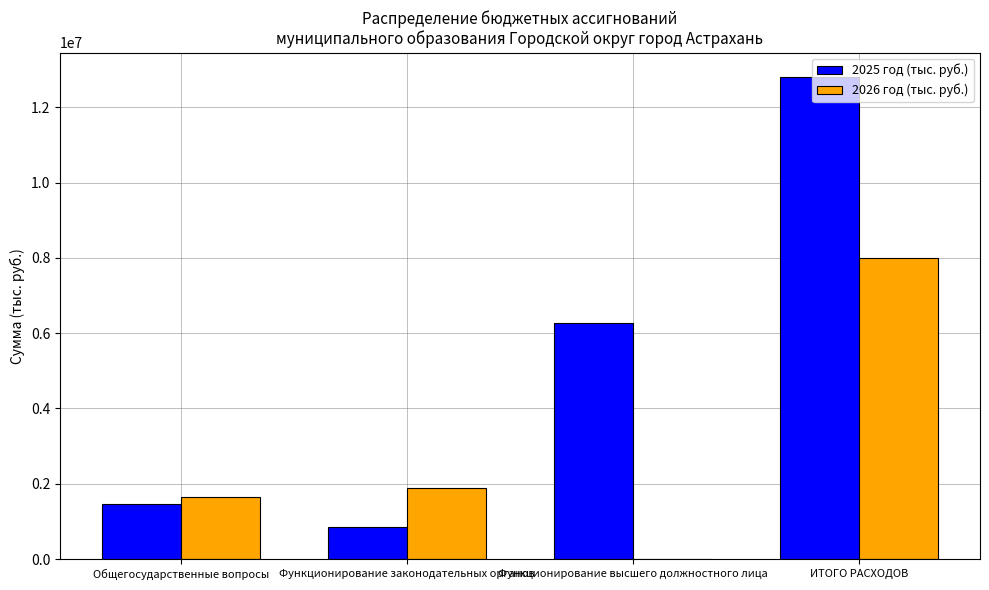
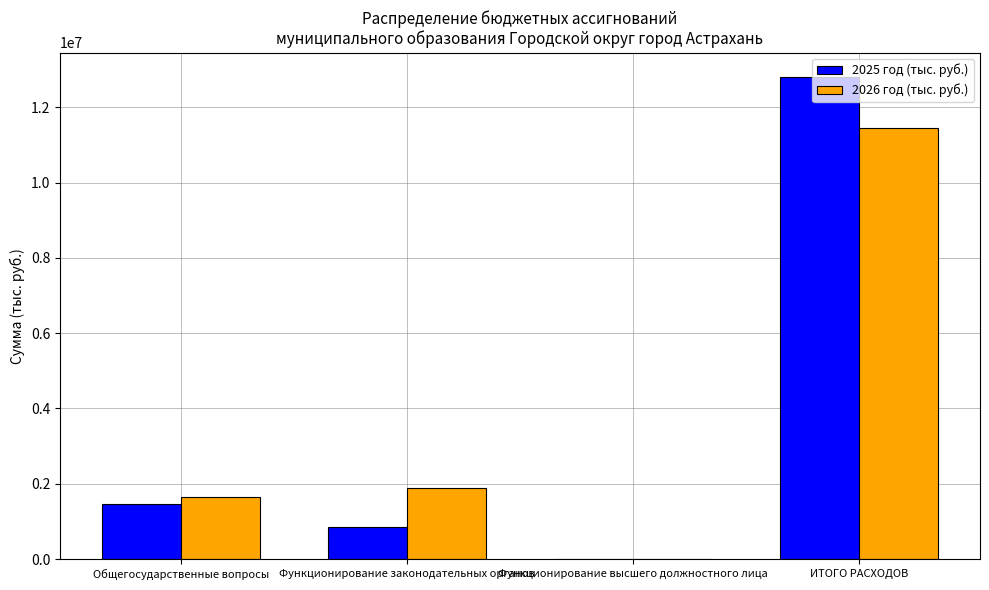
  {
    "2025 год (тыс. руб.)": {
      "Общегосударственные вопросы": 1500000,
      "Функционирование законодательных органов": 900000,
-     "Функционирование высшего должностного лица": 6300000
+     "Функционирование высшего должностного лица": 0
    },
    "2026 год (тыс. руб.)": {
      "Общегосударственные вопросы": 1600000,
      "Функционирование законодательных органов": 1900000,
-     "ИТОГО РАСХОДОВ": 8000000
+     "ИТОГО РАСХОДОВ": 11400000
    }
  }
